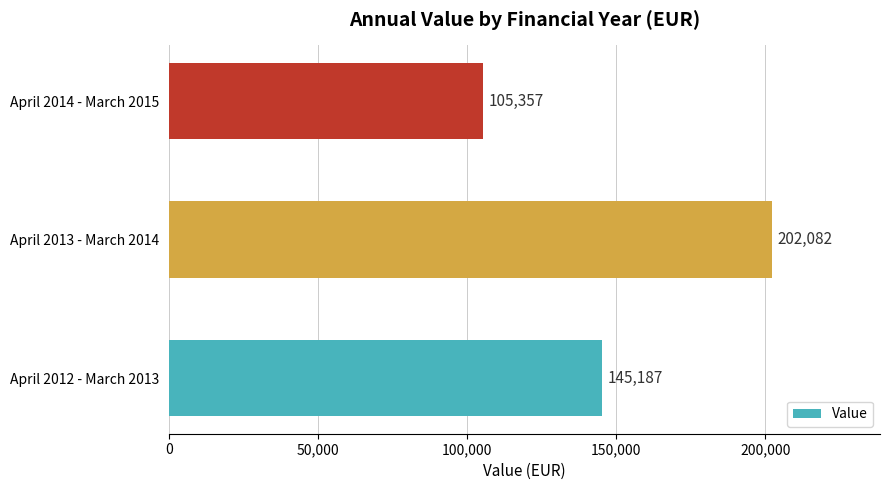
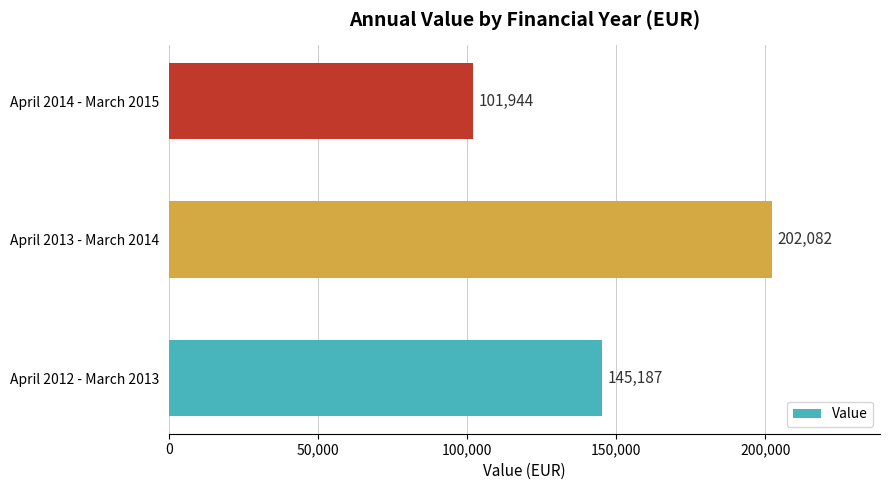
  {
-   "April 2014 - March 2015": "105,357",
+   "April 2014 - March 2015": "101,944",
    "April 2013 - March 2014": "202,082",
    "April 2012 - March 2013": "145,187"
  }
